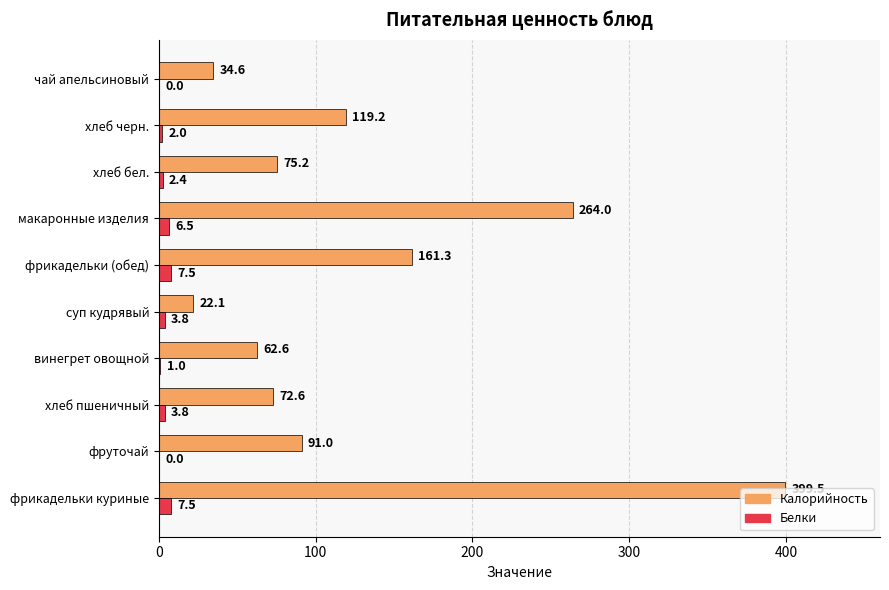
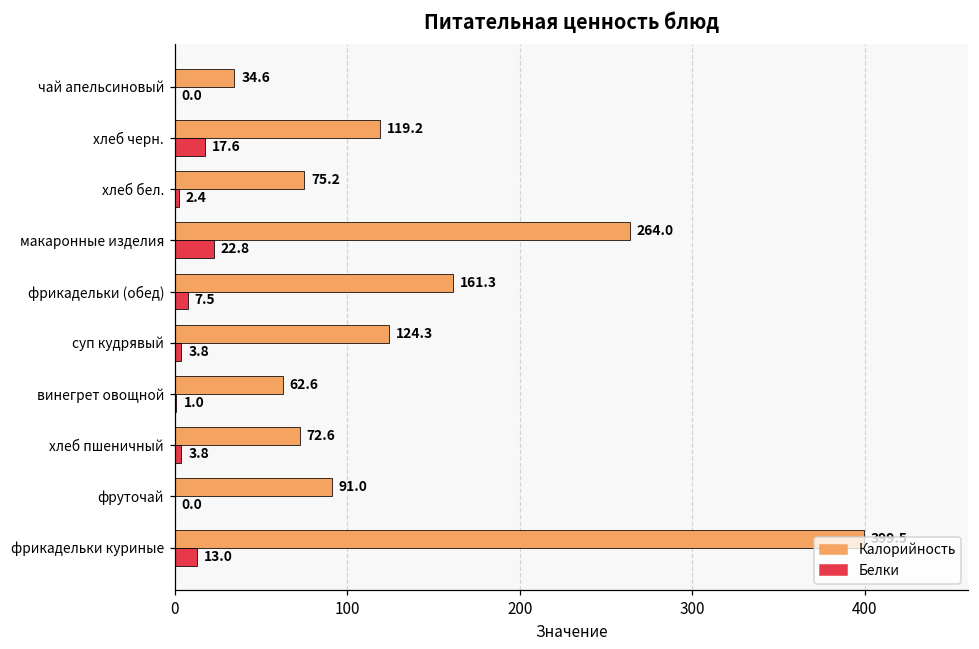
  {
    "Калорийность": {
      "чай апельсиновый": 34.6,
      "хлеб черн.": 119.2,
      "хлеб бел.": 75.2,
      "макаронные изделия": 264.0,
      "фрикадельки (обед)": 161.3,
-     "суп кудрявый": 22.1,
+     "суп кудрявый": 124.3,
      "винегрет овощной": 62.6,
      "хлеб пшеничный": 72.6,
      "фруточай": 91.0
    },
    "Белки": {
      "чай апельсиновый": 0.0,
-     "хлеб черн.": 2.0,
+     "хлеб черн.": 17.6,
      "хлеб бел.": 2.4,
-     "макаронные изделия": 6.5,
+     "макаронные изделия": 22.8,
      "фрикадельки (обед)": 7.5,
      "суп кудрявый": 3.8,
      "винегрет овощной": 1.0,
      "хлеб пшеничный": 3.8,
      "фруточай": 0.0,
-     "фрикадельки куриные": 7.5
+     "фрикадельки куриные": 13.0
    }
  }
